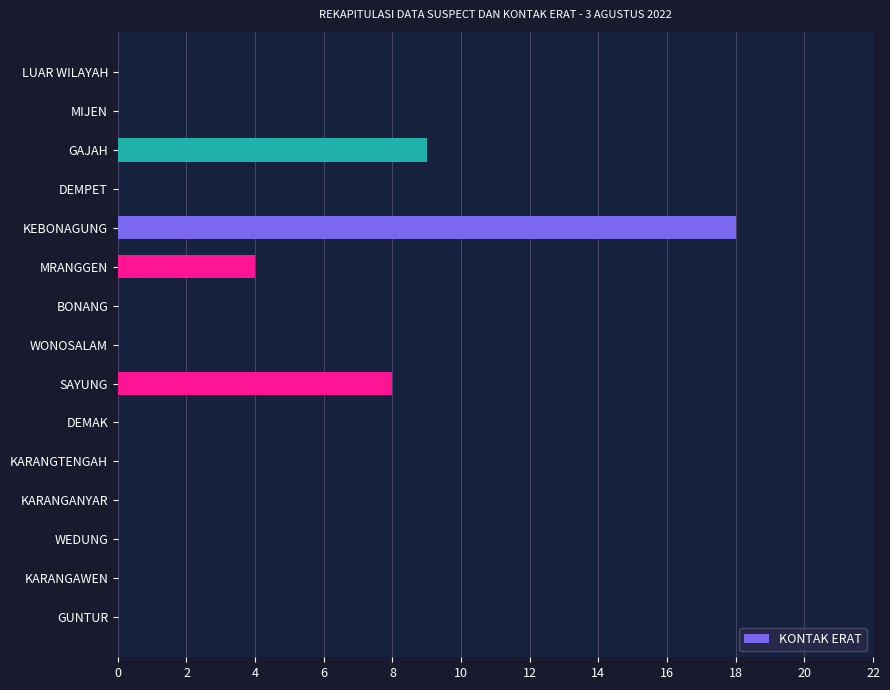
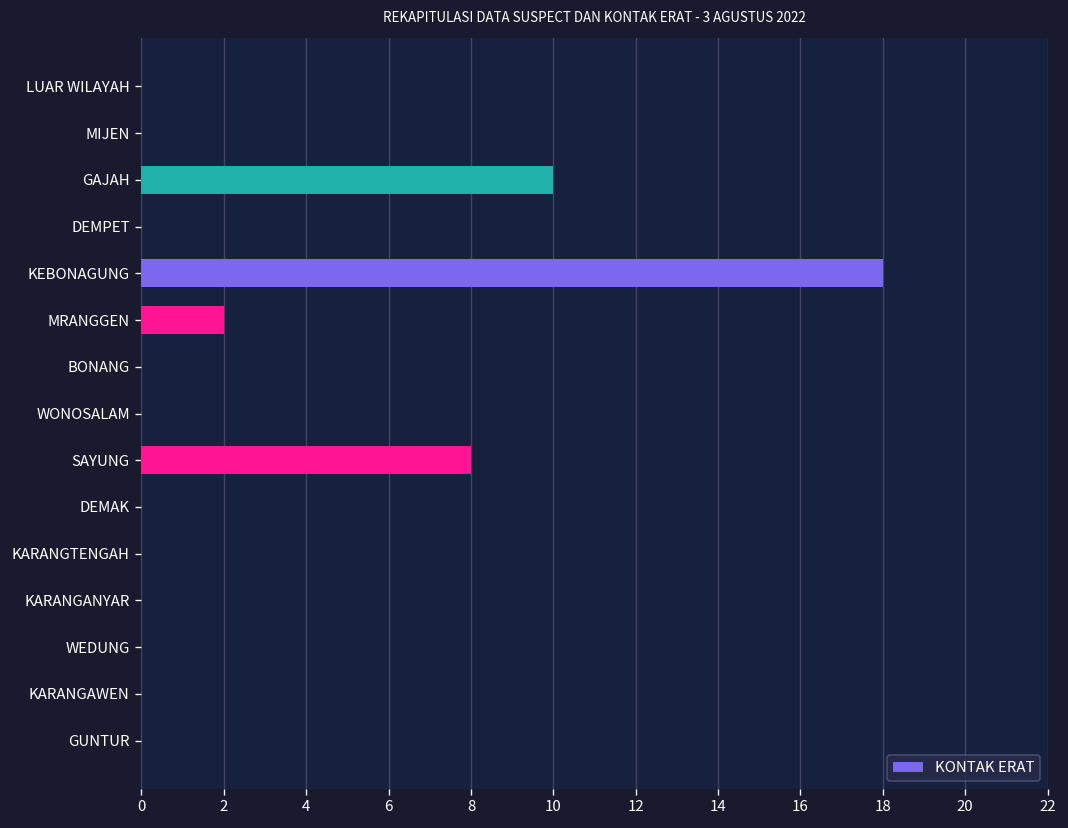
  {
    "LUAR WILAYAH": 0,
    "MIJEN": 0,
-   "GAJAH": 9,
+   "GAJAH": 10,
    "DEMPET": 0,
    "KEBONAGUNG": 18,
-   "MRANGGEN": 4,
+   "MRANGGEN": 2,
    "BONANG": 0,
    "WONOSALAM": 0,
    "SAYUNG": 8,
    "DEMAK": 0,
    "KARANGTENGAH": 0,
    "KARANGANYAR": 0,
    "WEDUNG": 0,
    "KARANGAWEN": 0,
    "GUNTUR": 0
  }
